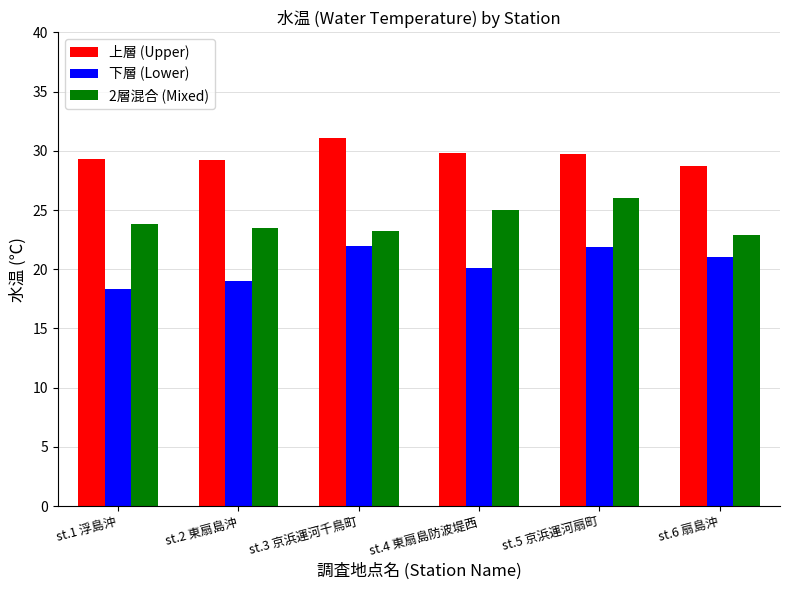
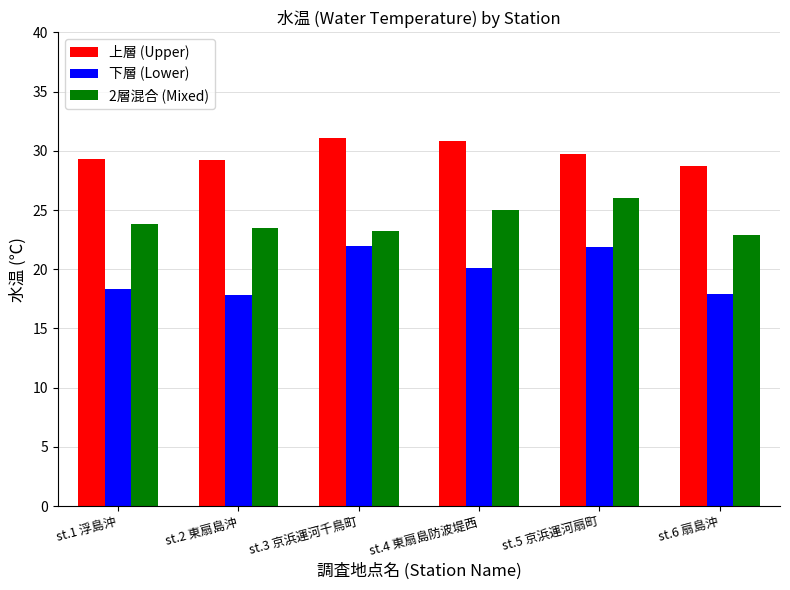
  {
    "上層 (Upper)": {
      "st.1 浮島沖": 29.3,
      "st.2 東扇島沖": 29.2,
      "st.3 京浜運河千鳥町": 31.1,
-     "st.4 東扇島防波堤西": 29.8,
+     "st.4 東扇島防波堤西": 30.8,
      "st.5 京浜運河扇町": 29.7,
      "st.6 扇島沖": 28.7
    },
    "下層 (Lower)": {
      "st.1 浮島沖": 18.3,
-     "st.2 東扇島沖": 19.0,
+     "st.2 東扇島沖": 17.8,
      "st.3 京浜運河千鳥町": 22.0,
      "st.4 東扇島防波堤西": 20.1,
      "st.5 京浜運河扇町": 21.9,
-     "st.6 扇島沖": 21.0
+     "st.6 扇島沖": 17.9
    },
    "2層混合 (Mixed)": {
      "st.1 浮島沖": 23.8,
      "st.2 東扇島沖": 23.5,
      "st.3 京浜運河千鳥町": 23.2,
      "st.4 東扇島防波堤西": 25.0,
      "st.5 京浜運河扇町": 26.0,
      "st.6 扇島沖": 22.9
    }
  }
